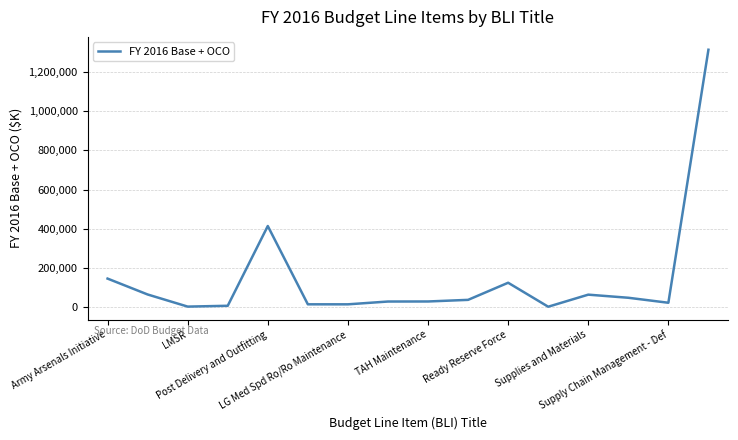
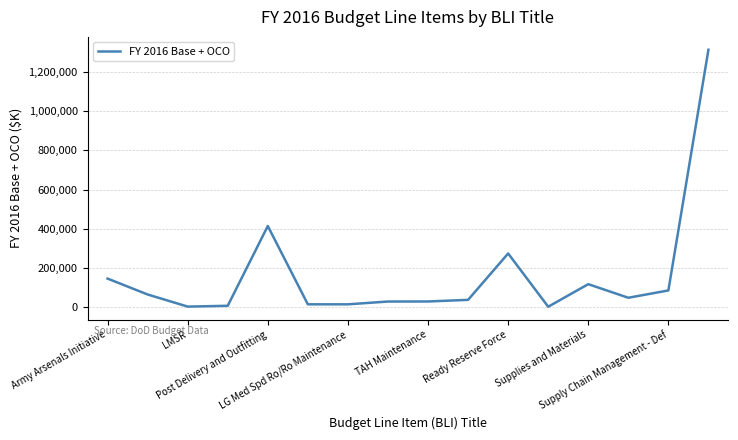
  {
    "Army Arsenals Initiative": "150,000",
    "LMSR": "0",
    "Post Delivery and Outfitting": "410,000",
    "LG Med Spd Ro/Ro Maintenance": "10,000",
    "TAH Maintenance": "30,000",
-   "Ready Reserve Force": "120,000",
-   "Supplies and Materials": "60,000",
-   "Supply Chain Management - Def": "20,000"
+   "Ready Reserve Force": "270,000",
+   "Supplies and Materials": "120,000",
+   "Supply Chain Management - Def": "80,000"
  }
